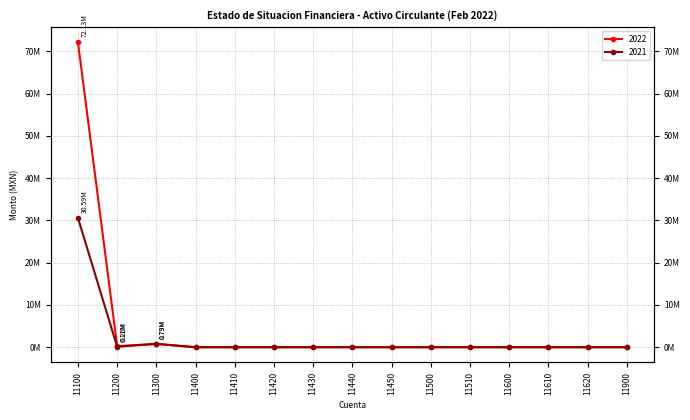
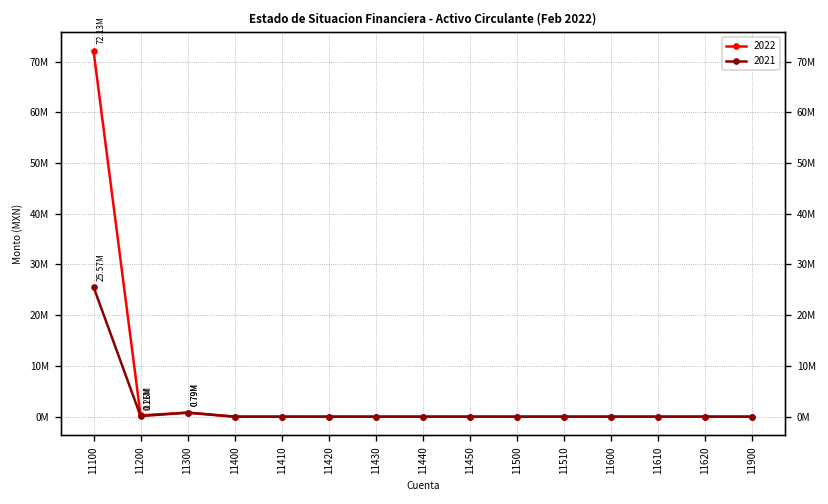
  {
    "2022": {
      "11100": "72.13M"
    },
    "2021": {
-     "11100": "30.59M"
+     "11100": "25.57M"
    }
  }
